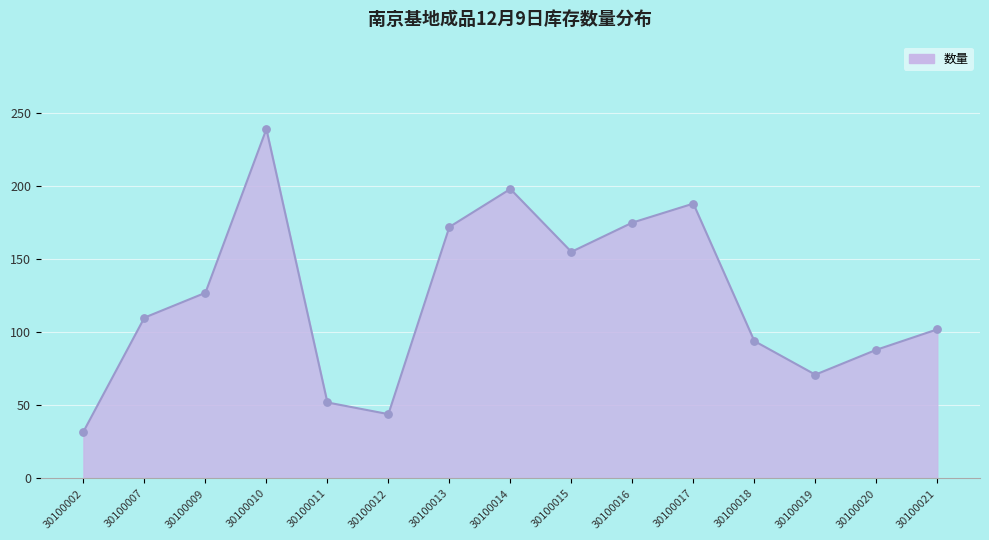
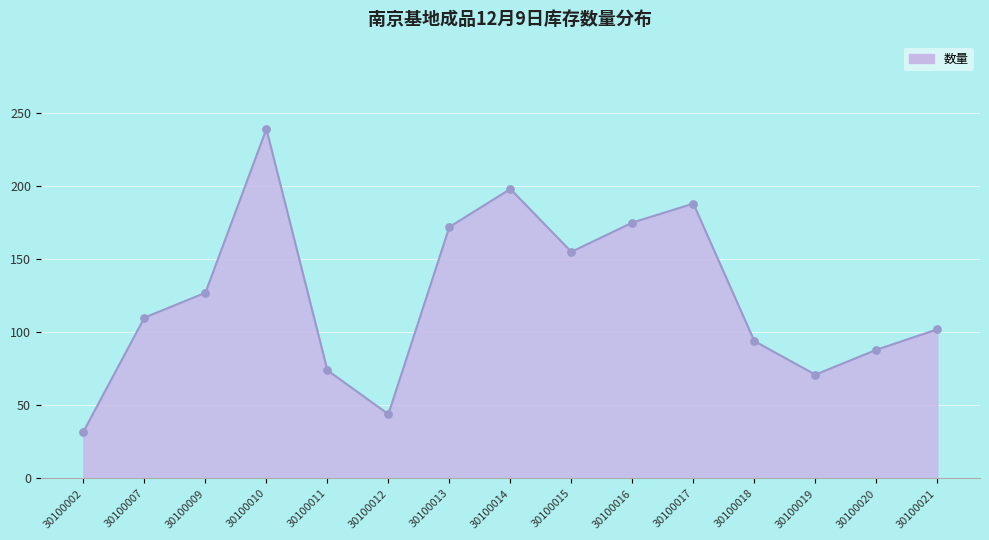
  {
    "30100002": 32,
    "30100007": 110,
    "30100009": 127,
    "30100010": 239,
-   "30100011": 52,
+   "30100011": 74,
    "30100012": 44,
    "30100013": 172,
    "30100014": 198,
    "30100015": 155,
    "30100016": 175,
    "30100017": 188,
    "30100018": 94,
    "30100019": 71,
    "30100020": 88,
    "30100021": 102
  }
